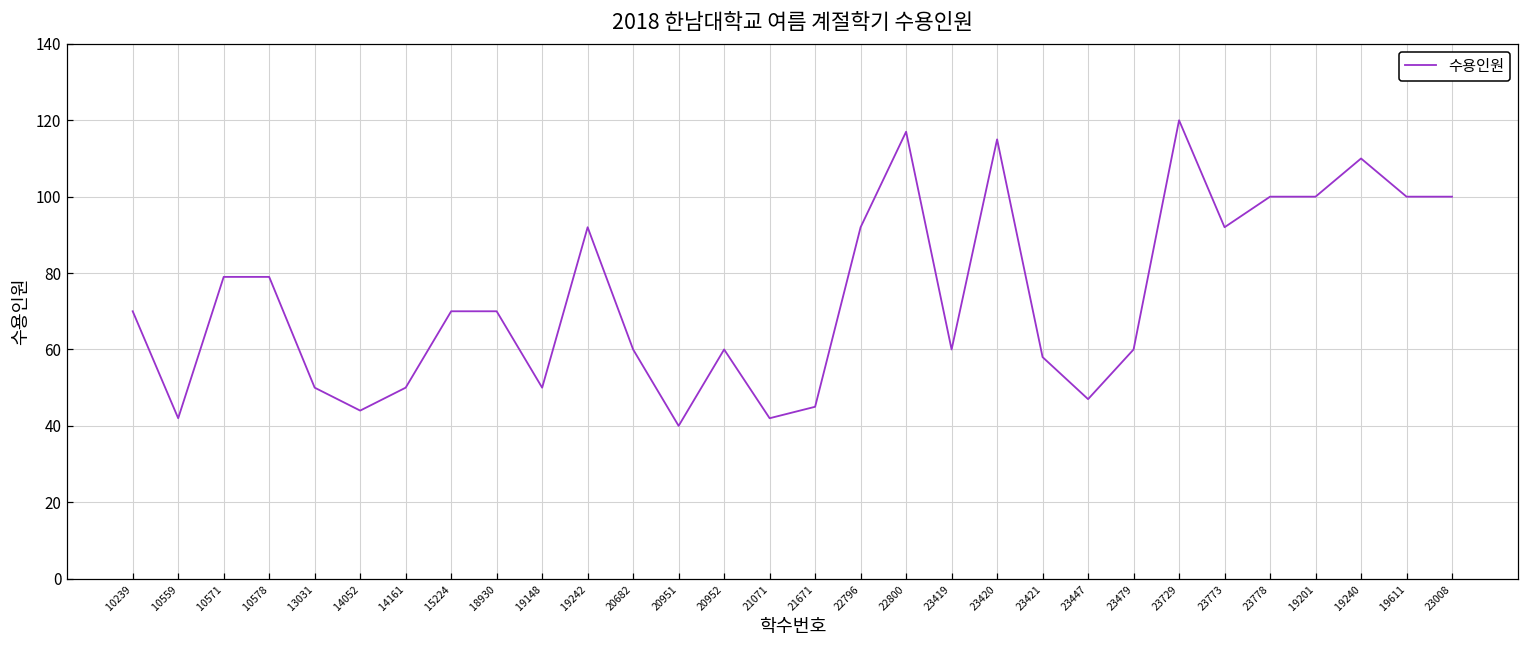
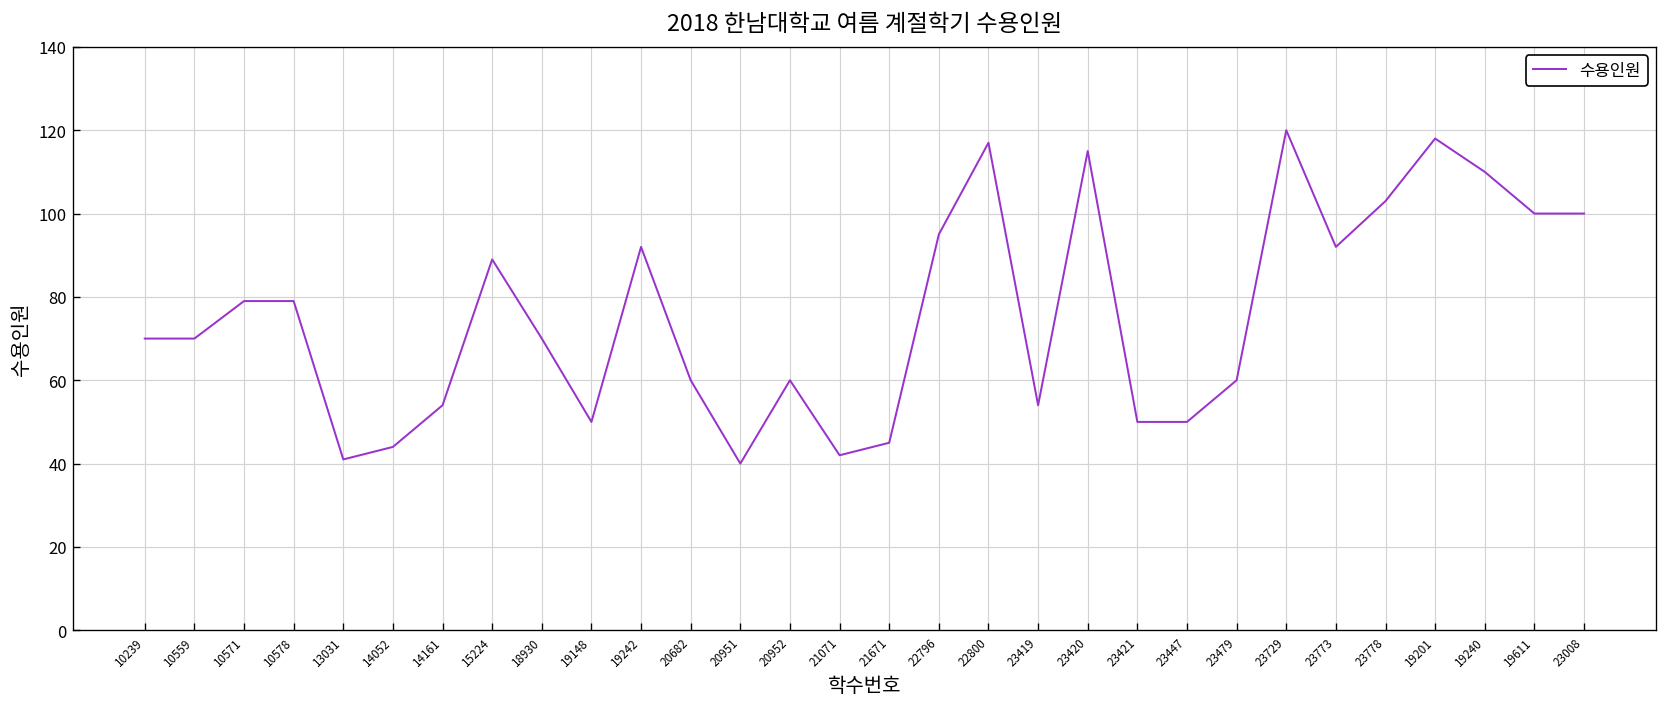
  {
    "10239": 70,
-   "10559": 42,
+   "10559": 70,
    "10571": 79,
    "10578": 79,
-   "13031": 50,
+   "13031": 41,
    "14052": 44,
-   "14161": 50,
-   "15224": 70,
+   "14161": 54,
+   "15224": 89,
    "18930": 70,
    "19148": 50,
    "19242": 92,
    "20682": 60,
    "20951": 40,
    "20952": 60,
    "21071": 42,
    "21671": 45,
-   "22796": 92,
+   "22796": 95,
    "22800": 117,
-   "23419": 60,
+   "23419": 54,
    "23420": 115,
-   "23421": 58,
-   "23447": 47,
+   "23421": 50,
+   "23447": 50,
    "23479": 60,
    "23729": 120,
    "23773": 92,
-   "23778": 100,
-   "19201": 100,
+   "23778": 103,
+   "19201": 118,
    "19240": 110,
    "19611": 100,
    "23008": 100
  }
